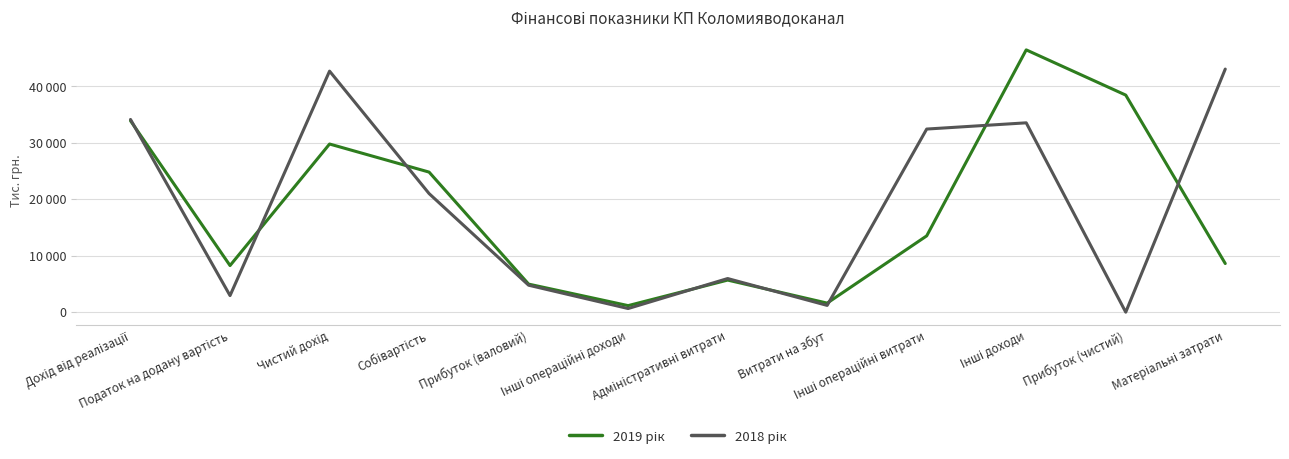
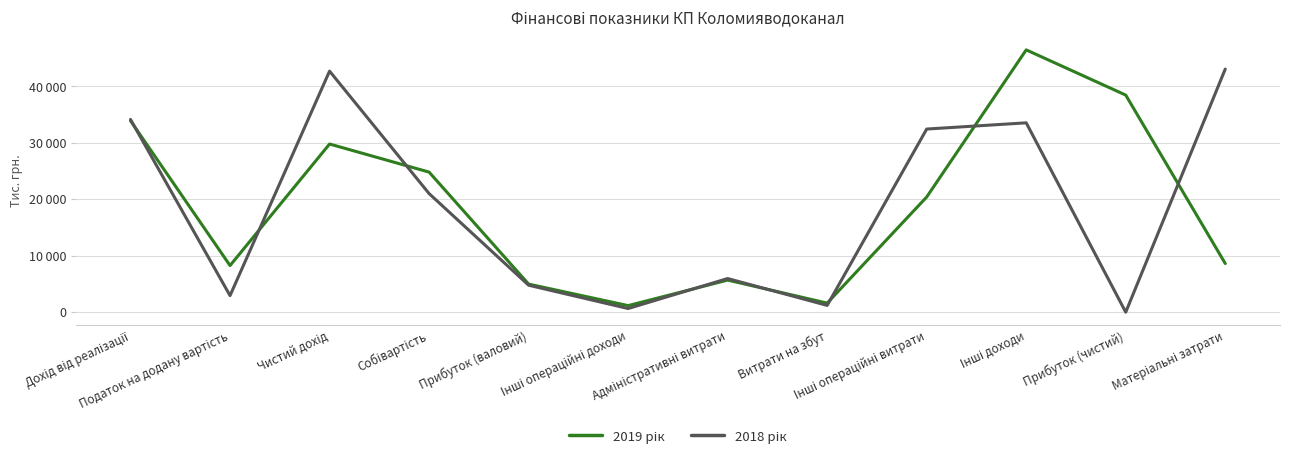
  {
    "2019 рік": {
      "Податок на додану вартість": 8000,
      "Чистий дохід": 30000,
      "Собівартість": 25000,
      "Інші операційні доходи": 1000,
-     "Інші операційні витрати": 14000,
+     "Інші операційні витрати": 20000,
      "Інші доходи": 46000,
      "Прибуток (чистий)": 38000,
      "Матеріальні затрати": 9000
    },
    "2018 рік": {
      "Податок на додану вартість": 3000,
      "Чистий дохід": 43000,
      "Собівартість": 21000,
      "Інші операційні доходи": 1000,
      "Інші операційні витрати": 32000,
      "Інші доходи": 34000,
      "Прибуток (чистий)": 0,
      "Матеріальні затрати": 43000
    }
  }
